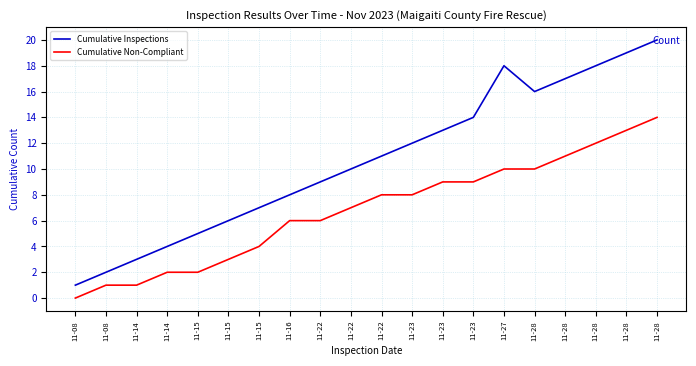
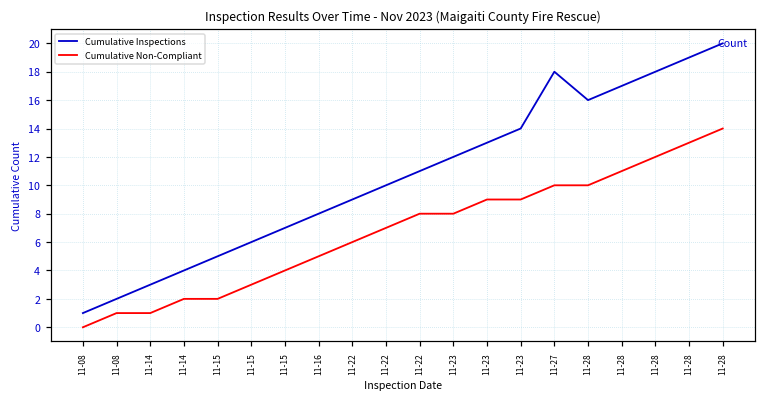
  {
    "Cumulative Inspections": {
      "11-16": 8,
      "11-27": 18
    },
    "Cumulative Non-Compliant": {
-     "11-16": 6,
+     "11-16": 5,
      "11-27": 10
    }
  }
